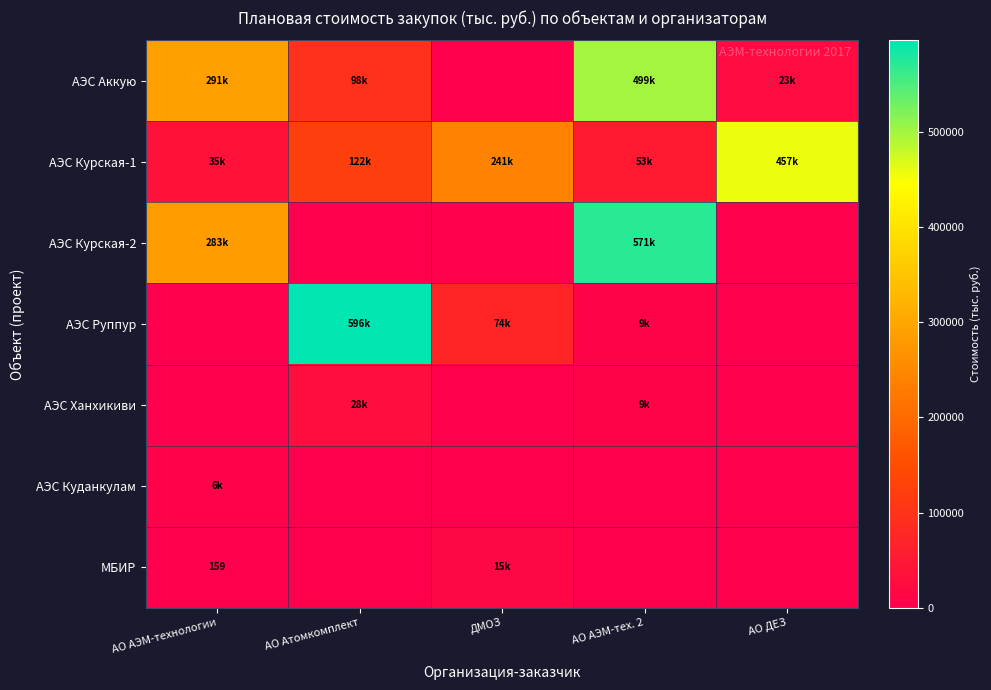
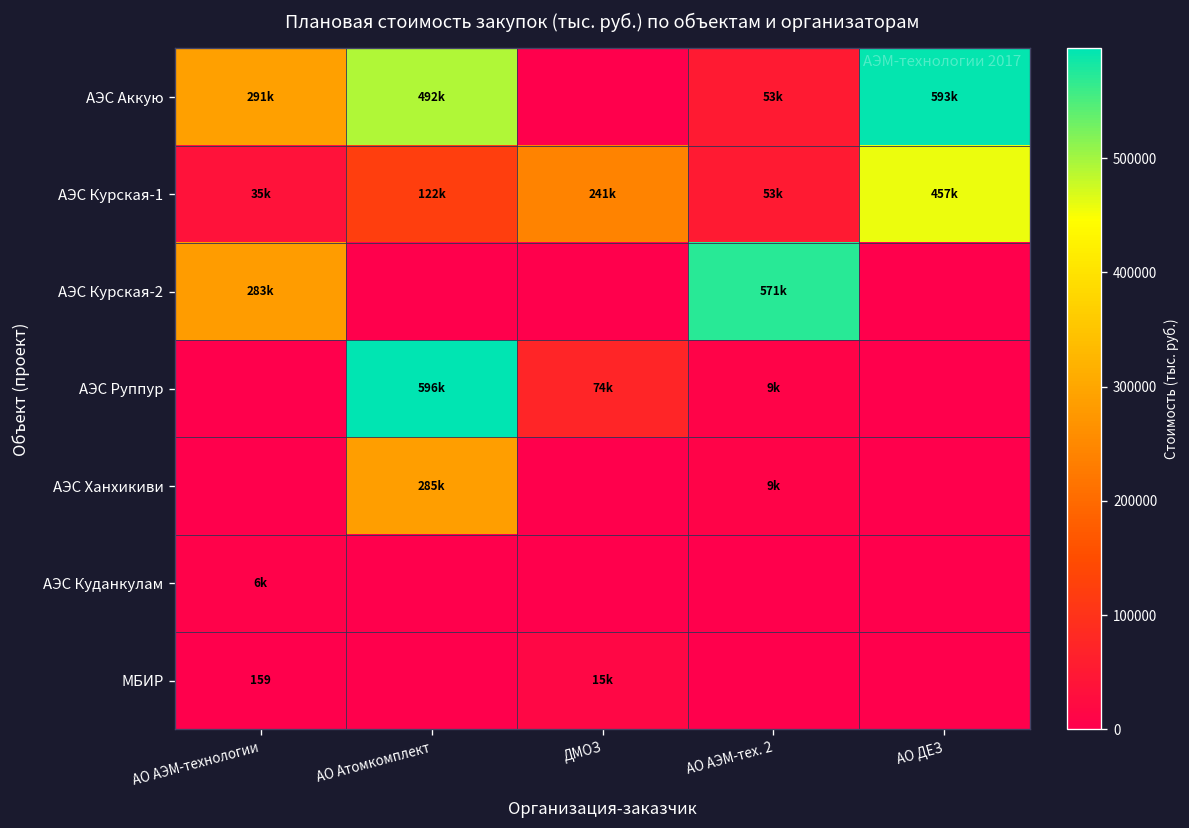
  {
    "АЭС Аккую": {
      "АО АЭМ-технологии": "291k",
-     "АО Атомкомплект": "98k",
-     "АО АЭМ-тех. 2": "499k",
-     "АО ДЕЗ": "23k"
+     "АО Атомкомплект": "492k",
+     "АО АЭМ-тех. 2": "53k",
+     "АО ДЕЗ": "593k"
    },
    "АЭС Курская-1": {
      "АО АЭМ-технологии": "35k",
      "АО Атомкомплект": "122k",
      "ДМОЗ": "241k",
      "АО АЭМ-тех. 2": "53k",
      "АО ДЕЗ": "457k"
    },
    "АЭС Курская-2": {
      "АО АЭМ-технологии": "283k",
      "АО АЭМ-тех. 2": "571k"
    },
    "АЭС Руппур": {
      "АО Атомкомплект": "596k",
      "ДМОЗ": "74k",
      "АО АЭМ-тех. 2": "9k"
    },
    "АЭС Ханхикиви": {
-     "АО Атомкомплект": "28k",
+     "АО Атомкомплект": "285k",
      "АО АЭМ-тех. 2": "9k"
    },
    "АЭС Куданкулам": {
      "АО АЭМ-технологии": "6k"
    },
    "МБИР": {
      "АО АЭМ-технологии": "159",
      "ДМОЗ": "15k"
    }
  }
